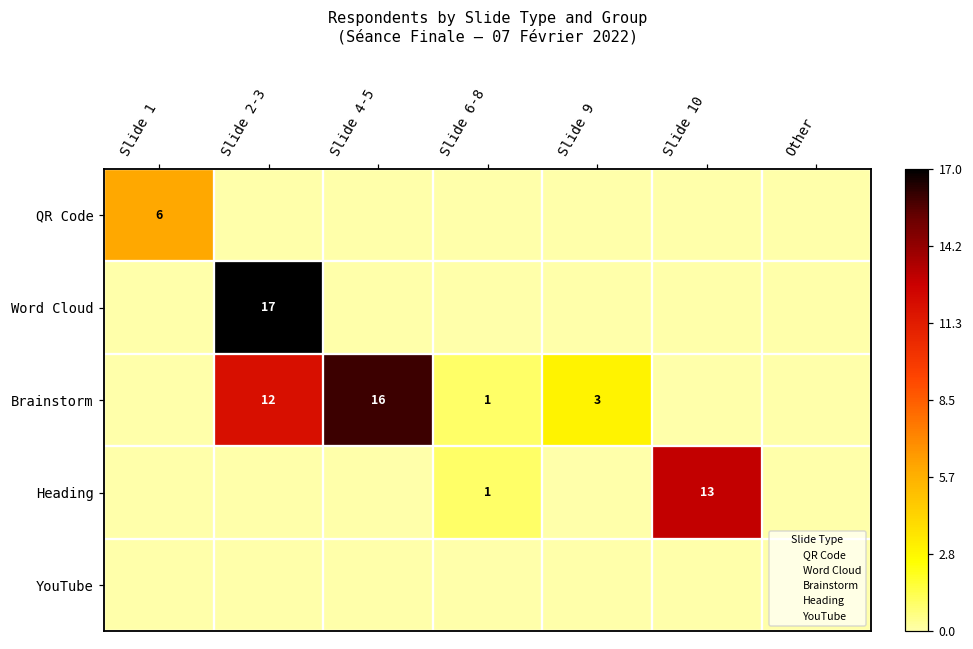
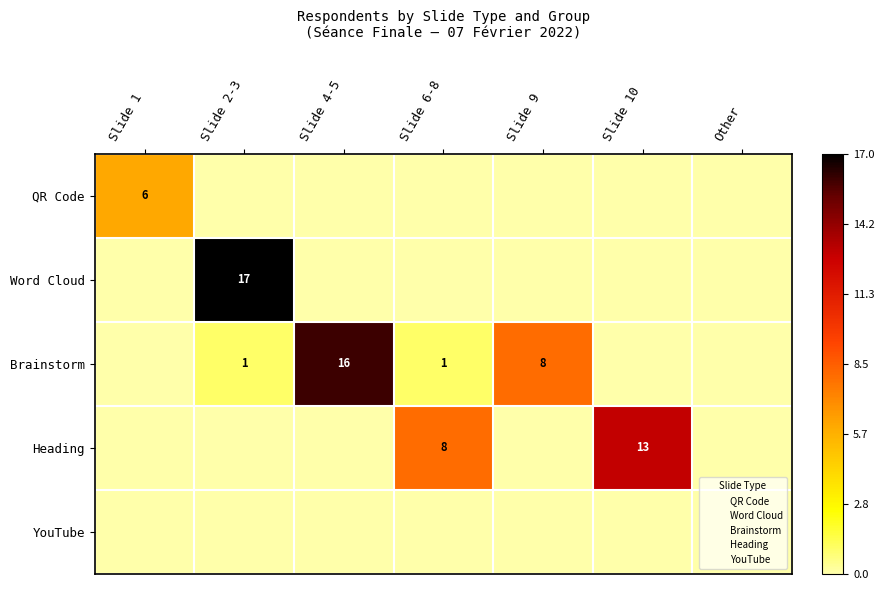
  {
    "QR Code": {
      "Slide 1": 6
    },
    "Word Cloud": {
      "Slide 2-3": 17
    },
    "Brainstorm": {
-     "Slide 2-3": 12,
+     "Slide 2-3": 1,
      "Slide 4-5": 16,
      "Slide 6-8": 1,
-     "Slide 9": 3
+     "Slide 9": 8
    },
    "Heading": {
-     "Slide 6-8": 1,
+     "Slide 6-8": 8,
      "Slide 10": 13
    }
  }
